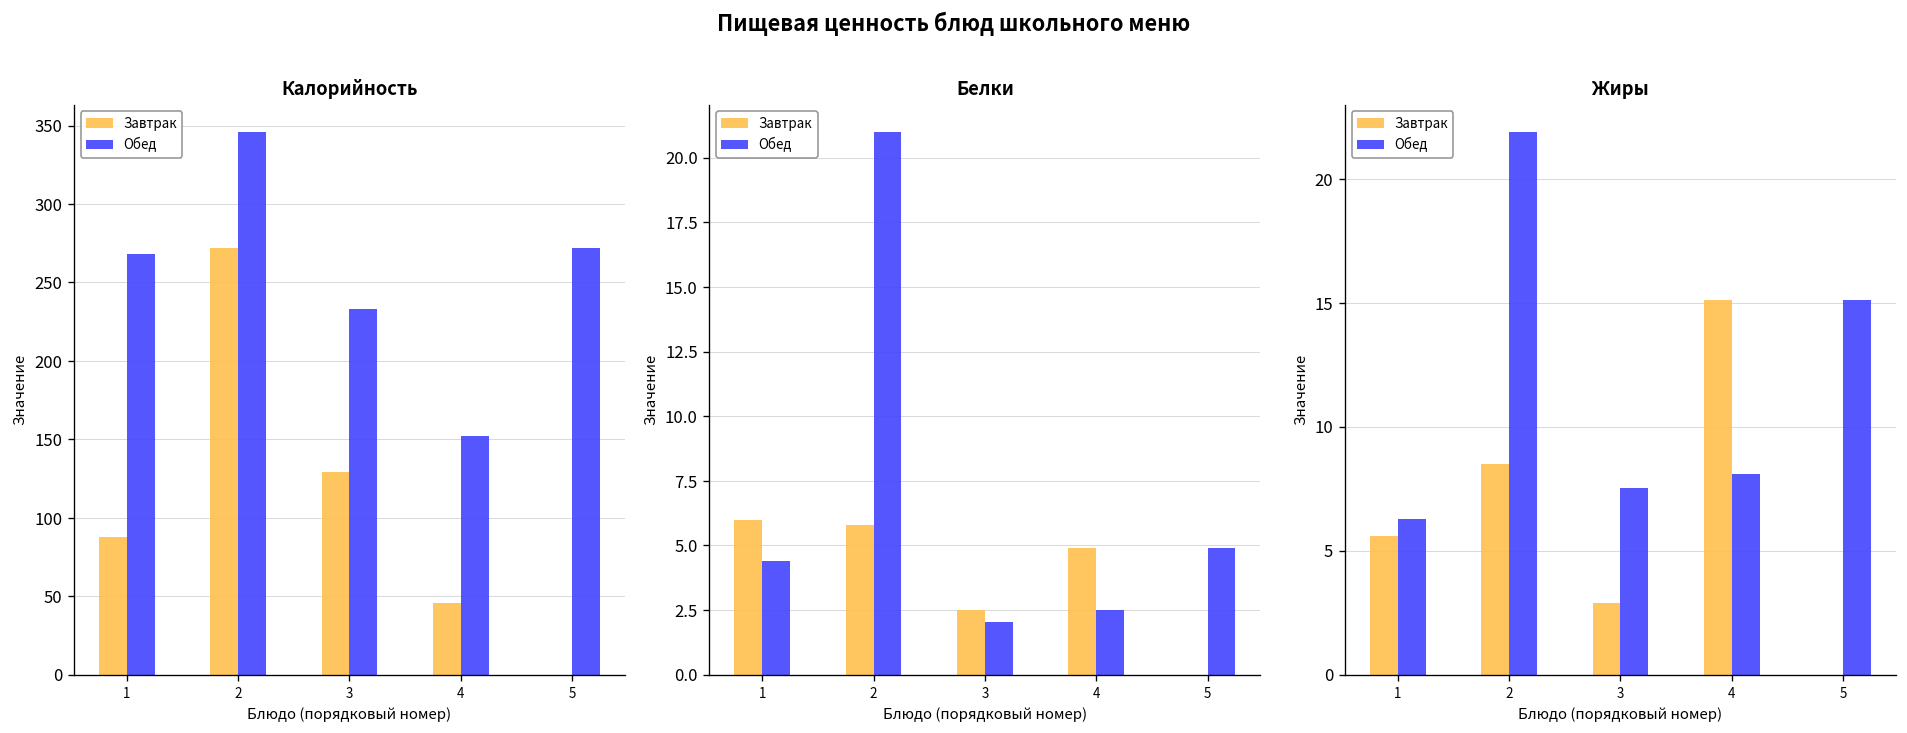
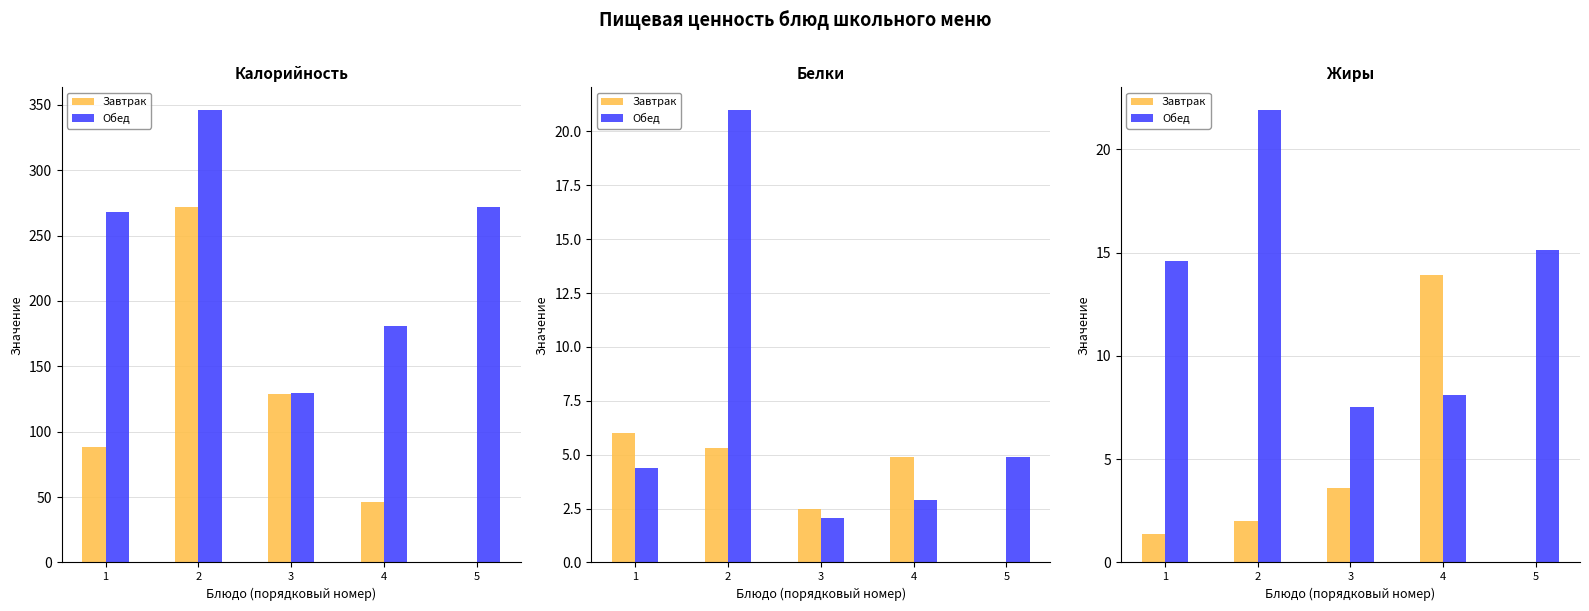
  {
    "Калорийность": {
      "Завтрак": {
        "1": 88,
        "2": 272,
        "3": 129,
        "4": 46,
        "5": 0
      },
      "Обед": {
        "1": 268,
        "2": 346,
-       "3": 233,
-       "4": 152,
+       "3": 129,
+       "4": 181,
        "5": 272
      }
    },
    "Белки": {
      "Завтрак": {
        "1": 6.0,
-       "2": 5.8,
+       "2": 5.3,
        "3": 2.5,
        "4": 4.9,
        "5": 0.0
      },
      "Обед": {
        "1": 4.4,
        "2": 21.0,
        "3": 2.1,
-       "4": 2.5,
+       "4": 2.9,
        "5": 4.9
      }
    },
    "Жиры": {
      "Завтрак": {
-       "1": 5.6,
-       "2": 8.5,
-       "3": 2.9,
-       "4": 15.1,
+       "1": 1.4,
+       "2": 2.0,
+       "3": 3.6,
+       "4": 13.9,
        "5": 0.0
      },
      "Обед": {
-       "1": 6.3,
+       "1": 14.6,
        "2": 21.9,
        "3": 7.5,
        "4": 8.1,
        "5": 15.1
      }
    }
  }
